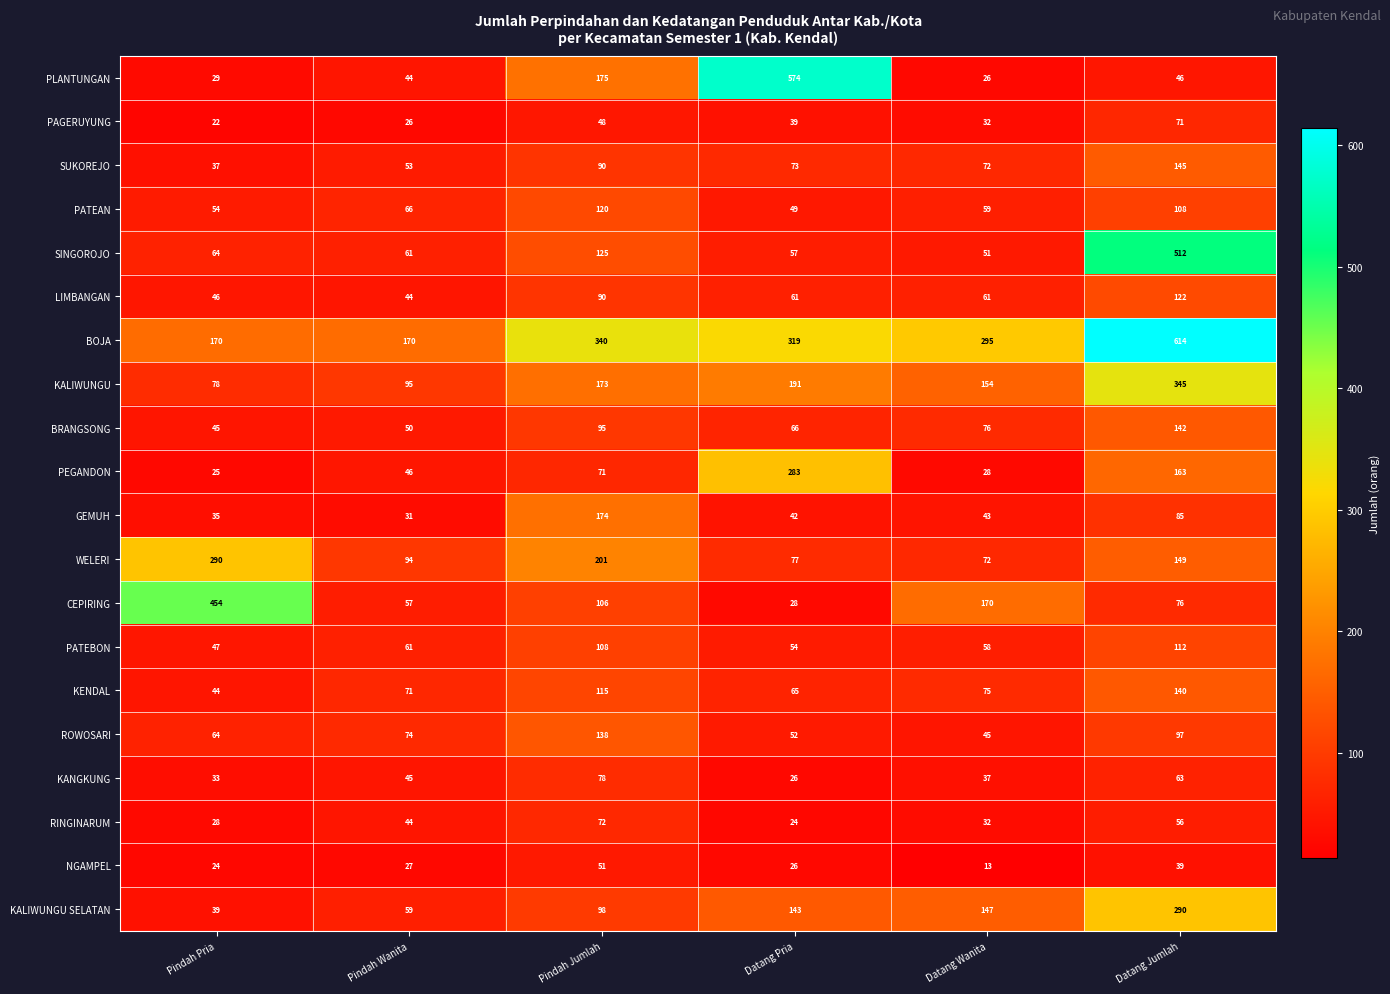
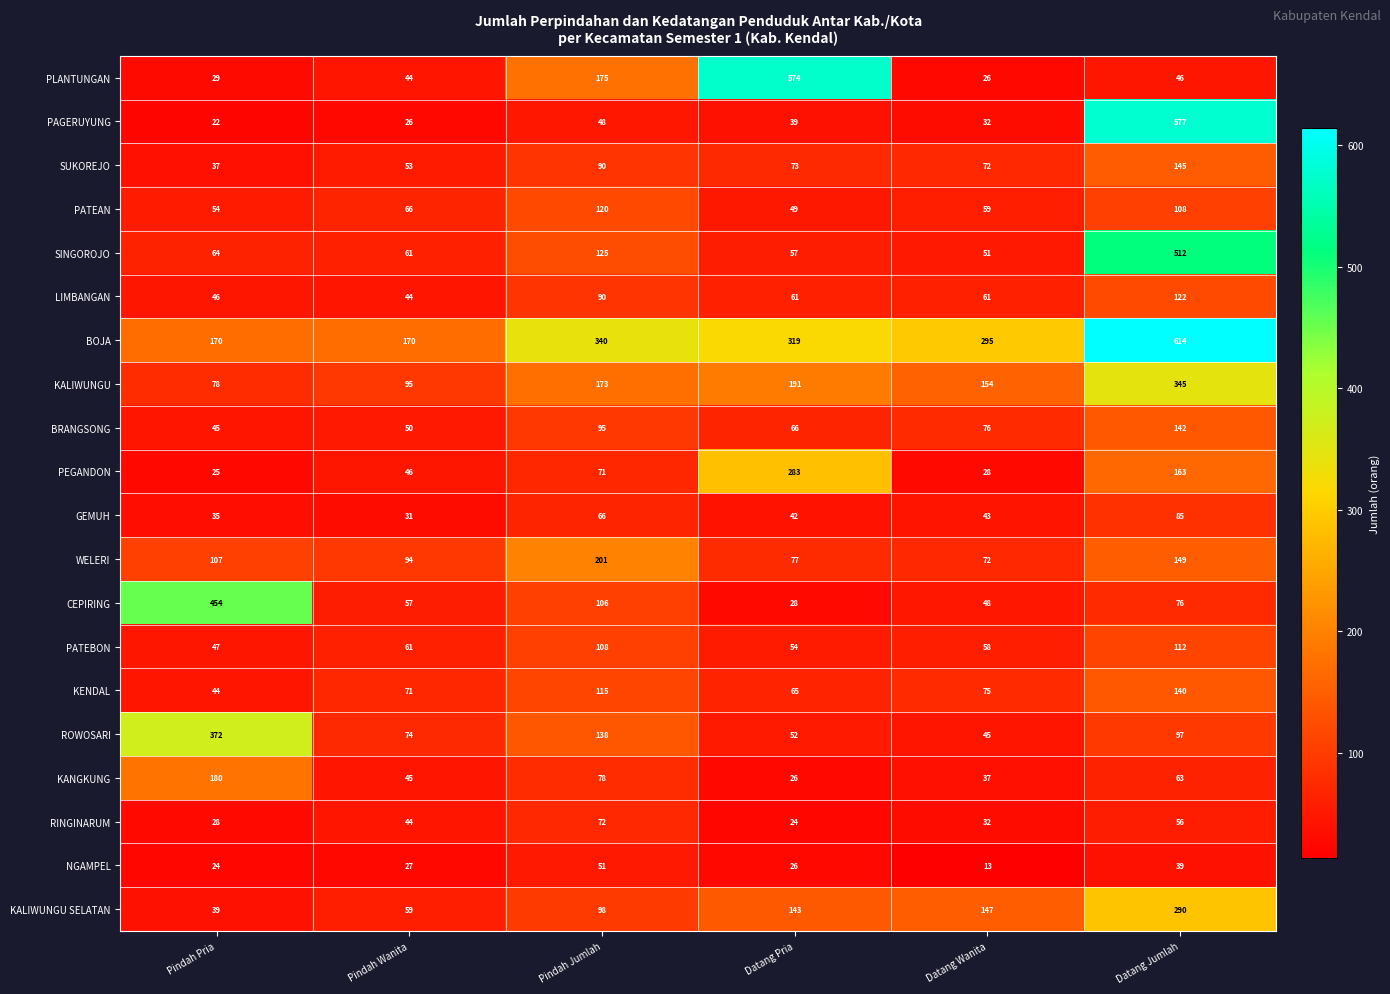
  {
    "PLANTUNGAN": {
      "Pindah Pria": 29,
      "Pindah Wanita": 44,
      "Pindah Jumlah": 175,
      "Datang Pria": 574,
      "Datang Wanita": 26,
      "Datang Jumlah": 46
    },
    "PAGERUYUNG": {
      "Pindah Pria": 22,
      "Pindah Wanita": 26,
      "Pindah Jumlah": 48,
      "Datang Pria": 39,
      "Datang Wanita": 32,
-     "Datang Jumlah": 71
+     "Datang Jumlah": 577
    },
    "SUKOREJO": {
      "Pindah Pria": 37,
      "Pindah Wanita": 53,
      "Pindah Jumlah": 90,
      "Datang Pria": 73,
      "Datang Wanita": 72,
      "Datang Jumlah": 145
    },
    "PATEAN": {
      "Pindah Pria": 54,
      "Pindah Wanita": 66,
      "Pindah Jumlah": 120,
      "Datang Pria": 49,
      "Datang Wanita": 59,
      "Datang Jumlah": 108
    },
    "SINGOROJO": {
      "Pindah Pria": 64,
      "Pindah Wanita": 61,
      "Pindah Jumlah": 125,
      "Datang Pria": 57,
      "Datang Wanita": 51,
      "Datang Jumlah": 512
    },
    "LIMBANGAN": {
      "Pindah Pria": 46,
      "Pindah Wanita": 44,
      "Pindah Jumlah": 90,
      "Datang Pria": 61,
      "Datang Wanita": 61,
      "Datang Jumlah": 122
    },
    "BOJA": {
      "Pindah Pria": 170,
      "Pindah Wanita": 170,
      "Pindah Jumlah": 340,
      "Datang Pria": 319,
      "Datang Wanita": 295,
      "Datang Jumlah": 614
    },
    "KALIWUNGU": {
      "Pindah Pria": 78,
      "Pindah Wanita": 95,
      "Pindah Jumlah": 173,
      "Datang Pria": 191,
      "Datang Wanita": 154,
      "Datang Jumlah": 345
    },
    "BRANGSONG": {
      "Pindah Pria": 45,
      "Pindah Wanita": 50,
      "Pindah Jumlah": 95,
      "Datang Pria": 66,
      "Datang Wanita": 76,
      "Datang Jumlah": 142
    },
    "PEGANDON": {
      "Pindah Pria": 25,
      "Pindah Wanita": 46,
      "Pindah Jumlah": 71,
      "Datang Pria": 283,
      "Datang Wanita": 28,
      "Datang Jumlah": 163
    },
    "GEMUH": {
      "Pindah Pria": 35,
      "Pindah Wanita": 31,
-     "Pindah Jumlah": 174,
+     "Pindah Jumlah": 66,
      "Datang Pria": 42,
      "Datang Wanita": 43,
      "Datang Jumlah": 85
    },
    "WELERI": {
-     "Pindah Pria": 290,
+     "Pindah Pria": 107,
      "Pindah Wanita": 94,
      "Pindah Jumlah": 201,
      "Datang Pria": 77,
      "Datang Wanita": 72,
      "Datang Jumlah": 149
    },
    "CEPIRING": {
      "Pindah Pria": 454,
      "Pindah Wanita": 57,
      "Pindah Jumlah": 106,
      "Datang Pria": 28,
-     "Datang Wanita": 170,
+     "Datang Wanita": 48,
      "Datang Jumlah": 76
    },
    "PATEBON": {
      "Pindah Pria": 47,
      "Pindah Wanita": 61,
      "Pindah Jumlah": 108,
      "Datang Pria": 54,
      "Datang Wanita": 58,
      "Datang Jumlah": 112
    },
    "KENDAL": {
      "Pindah Pria": 44,
      "Pindah Wanita": 71,
      "Pindah Jumlah": 115,
      "Datang Pria": 65,
      "Datang Wanita": 75,
      "Datang Jumlah": 140
    },
    "ROWOSARI": {
-     "Pindah Pria": 64,
+     "Pindah Pria": 372,
      "Pindah Wanita": 74,
      "Pindah Jumlah": 138,
      "Datang Pria": 52,
      "Datang Wanita": 45,
      "Datang Jumlah": 97
    },
    "KANGKUNG": {
-     "Pindah Pria": 33,
+     "Pindah Pria": 180,
      "Pindah Wanita": 45,
      "Pindah Jumlah": 78,
      "Datang Pria": 26,
      "Datang Wanita": 37,
      "Datang Jumlah": 63
    },
    "RINGINARUM": {
      "Pindah Pria": 28,
      "Pindah Wanita": 44,
      "Pindah Jumlah": 72,
      "Datang Pria": 24,
      "Datang Wanita": 32,
      "Datang Jumlah": 56
    },
    "NGAMPEL": {
      "Pindah Pria": 24,
      "Pindah Wanita": 27,
      "Pindah Jumlah": 51,
      "Datang Pria": 26,
      "Datang Wanita": 13,
      "Datang Jumlah": 39
    },
    "KALIWUNGU SELATAN": {
      "Pindah Pria": 39,
      "Pindah Wanita": 59,
      "Pindah Jumlah": 98,
      "Datang Pria": 143,
      "Datang Wanita": 147,
      "Datang Jumlah": 290
    }
  }
